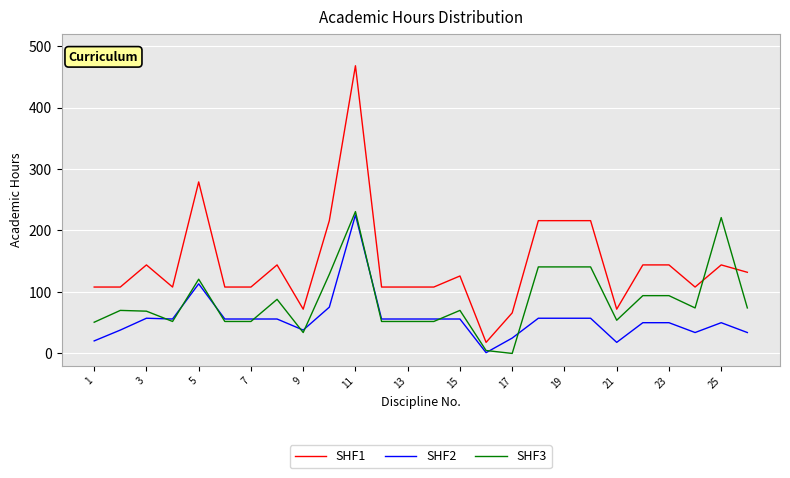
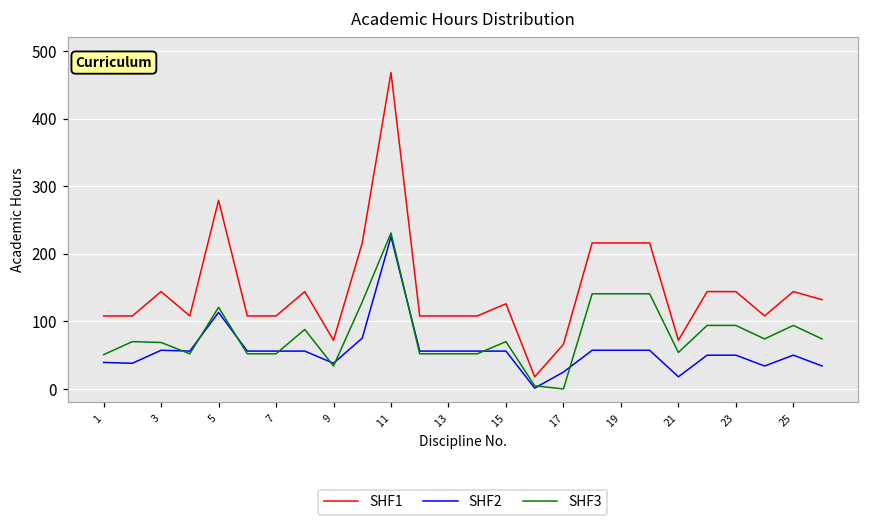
  {
    "SHF1": {
      "1": 110,
      "3": 140,
      "5": 280,
      "7": 110,
      "9": 70,
      "11": 470,
      "13": 110,
      "15": 130,
      "17": 70,
      "19": 220,
      "21": 70,
      "23": 140,
      "25": 140
    },
    "SHF2": {
-     "1": 20,
+     "1": 40,
      "3": 60,
      "5": 110,
      "11": 230,
      "15": 60,
      "17": 30,
      "19": 60,
      "21": 20,
      "23": 50,
      "25": 50
    },
    "SHF3": {
      "1": 50,
      "3": 70,
      "5": 120,
      "11": 230,
      "15": 70,
      "17": 0,
      "19": 140,
      "21": 50,
      "23": 90,
-     "25": 220
+     "25": 90
    }
  }
